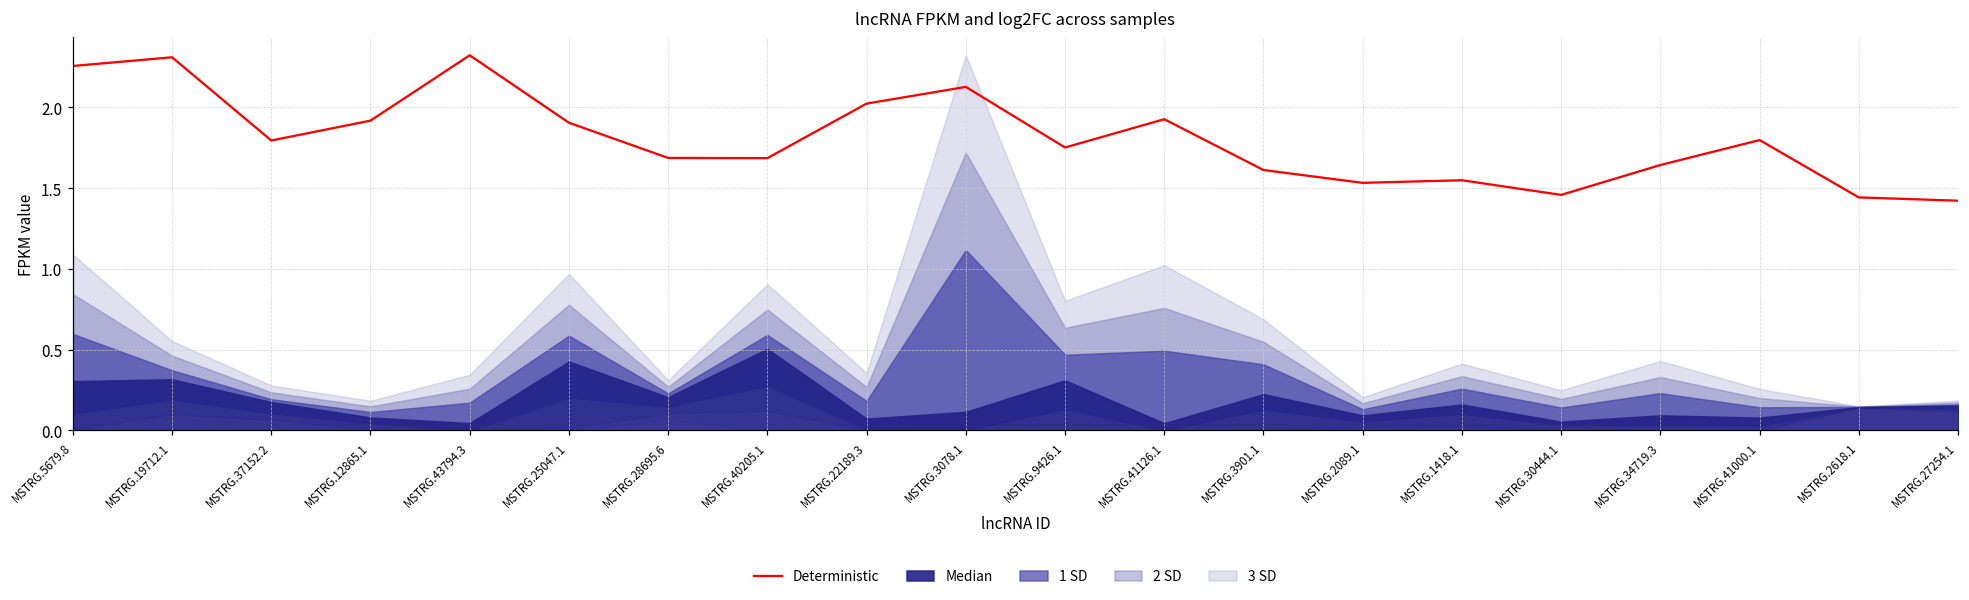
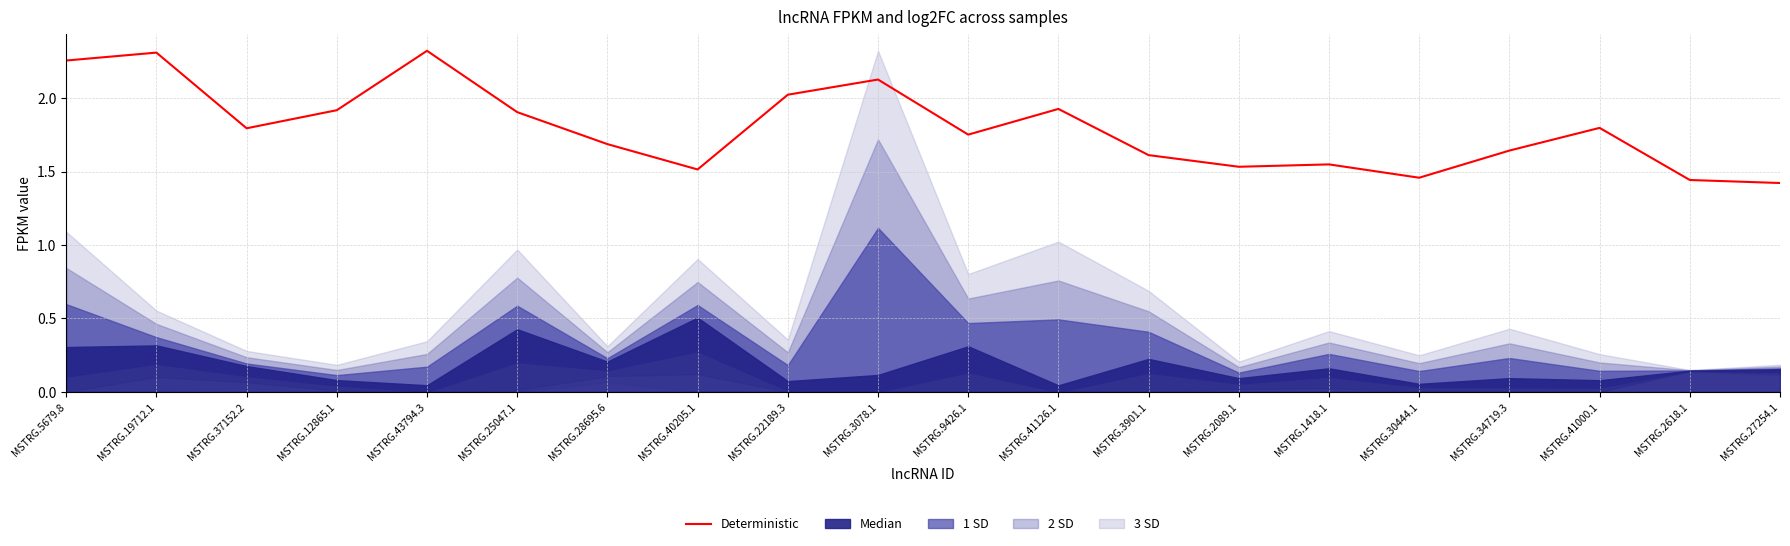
  {
    "Deterministic": {
      "MSTRG.5679.8": 2.26,
      "MSTRG.19712.1": 2.31,
      "MSTRG.37152.2": 1.79,
      "MSTRG.12865.1": 1.92,
      "MSTRG.43794.3": 2.32,
      "MSTRG.25047.1": 1.90,
      "MSTRG.28695.6": 1.69,
-     "MSTRG.40205.1": 1.69,
+     "MSTRG.40205.1": 1.51,
      "MSTRG.22189.3": 2.02,
      "MSTRG.3078.1": 2.13,
      "MSTRG.9426.1": 1.75,
      "MSTRG.41126.1": 1.93,
      "MSTRG.3901.1": 1.61,
      "MSTRG.2089.1": 1.53,
      "MSTRG.1418.1": 1.55,
      "MSTRG.30444.1": 1.46,
      "MSTRG.34719.3": 1.64,
      "MSTRG.41000.1": 1.80,
      "MSTRG.2618.1": 1.44,
      "MSTRG.27254.1": 1.42
    }
  }
